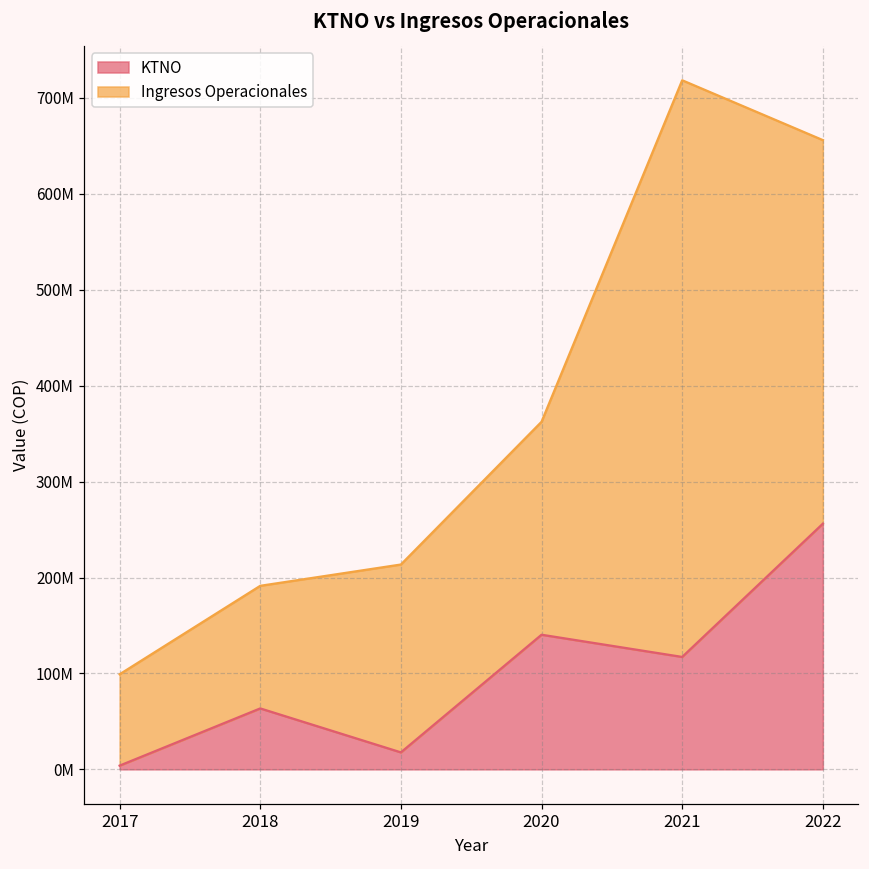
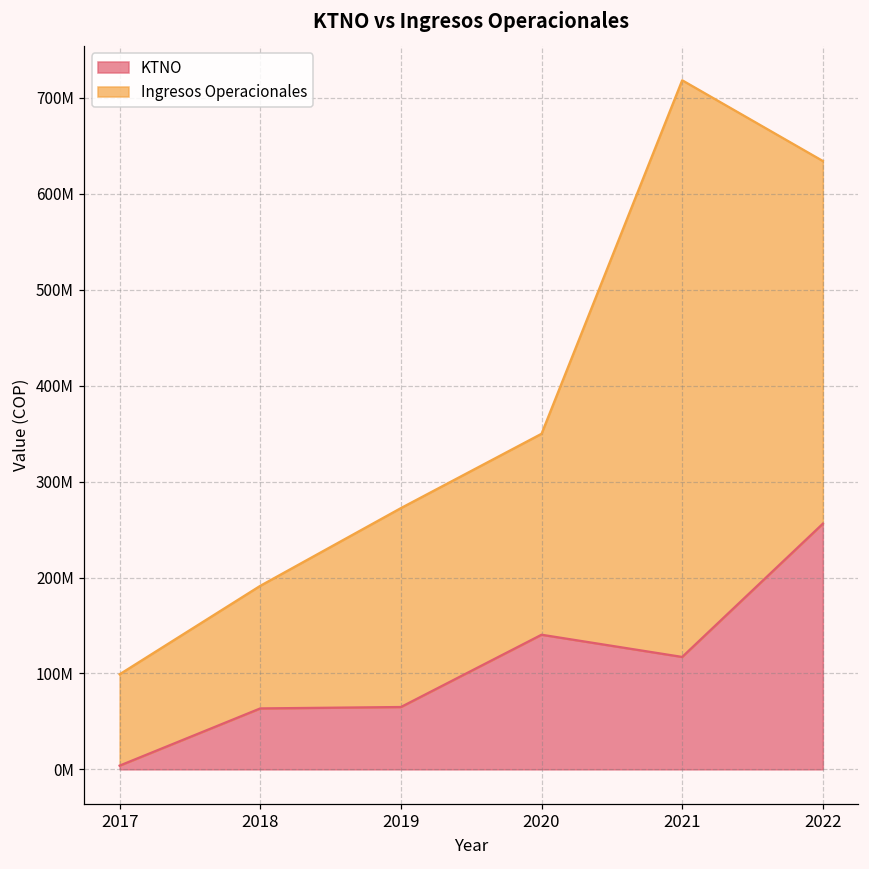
  {
    "KTNO": {
      "2017": 0,
      "2018": 60000000,
-     "2019": 20000000,
+     "2019": 60000000,
      "2020": 140000000,
      "2021": 120000000,
      "2022": 260000000
    },
    "Ingresos Operacionales": {
      "2017": 100000000,
      "2018": 130000000,
-     "2019": 200000000,
-     "2020": 220000000,
+     "2019": 210000000,
+     "2020": 210000000,
      "2021": 600000000,
-     "2022": 400000000
+     "2022": 380000000
    }
  }
